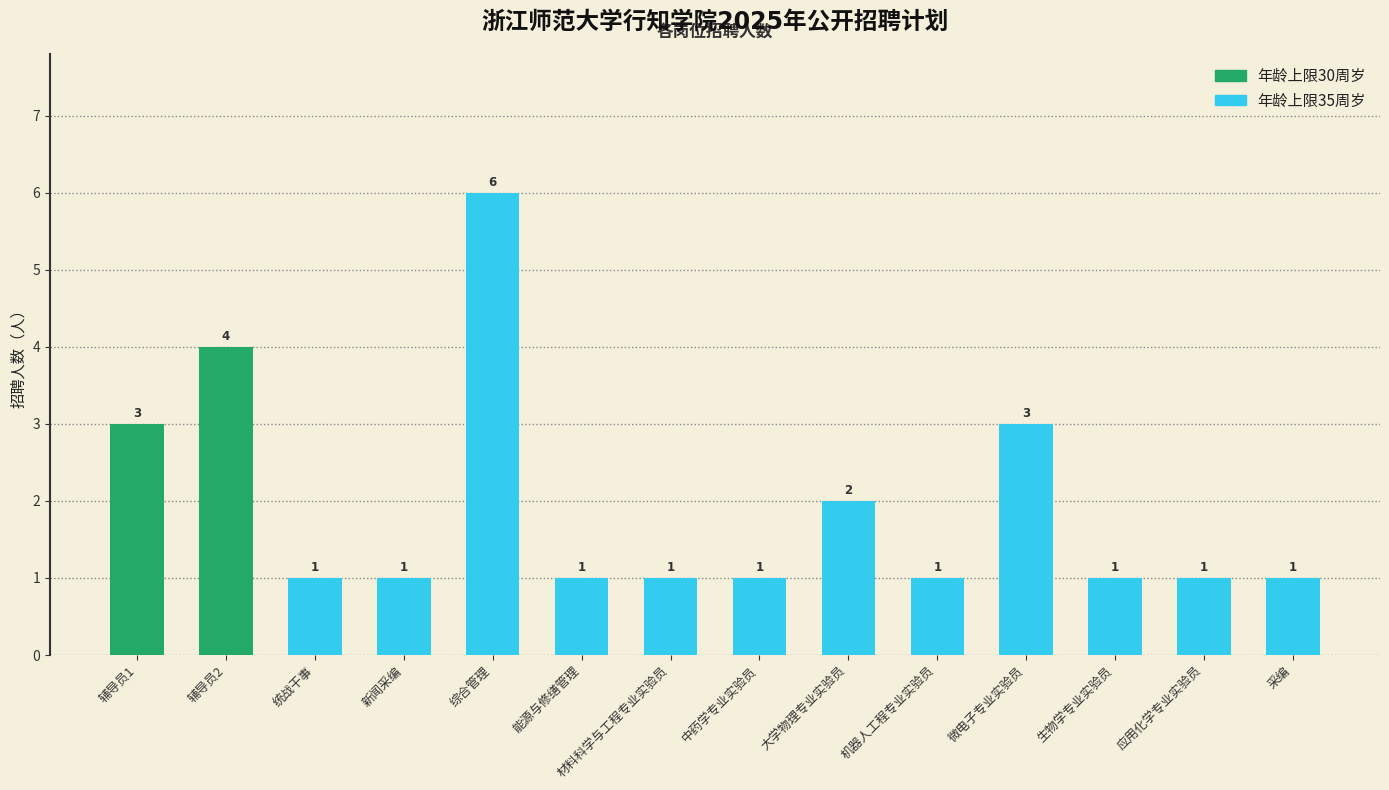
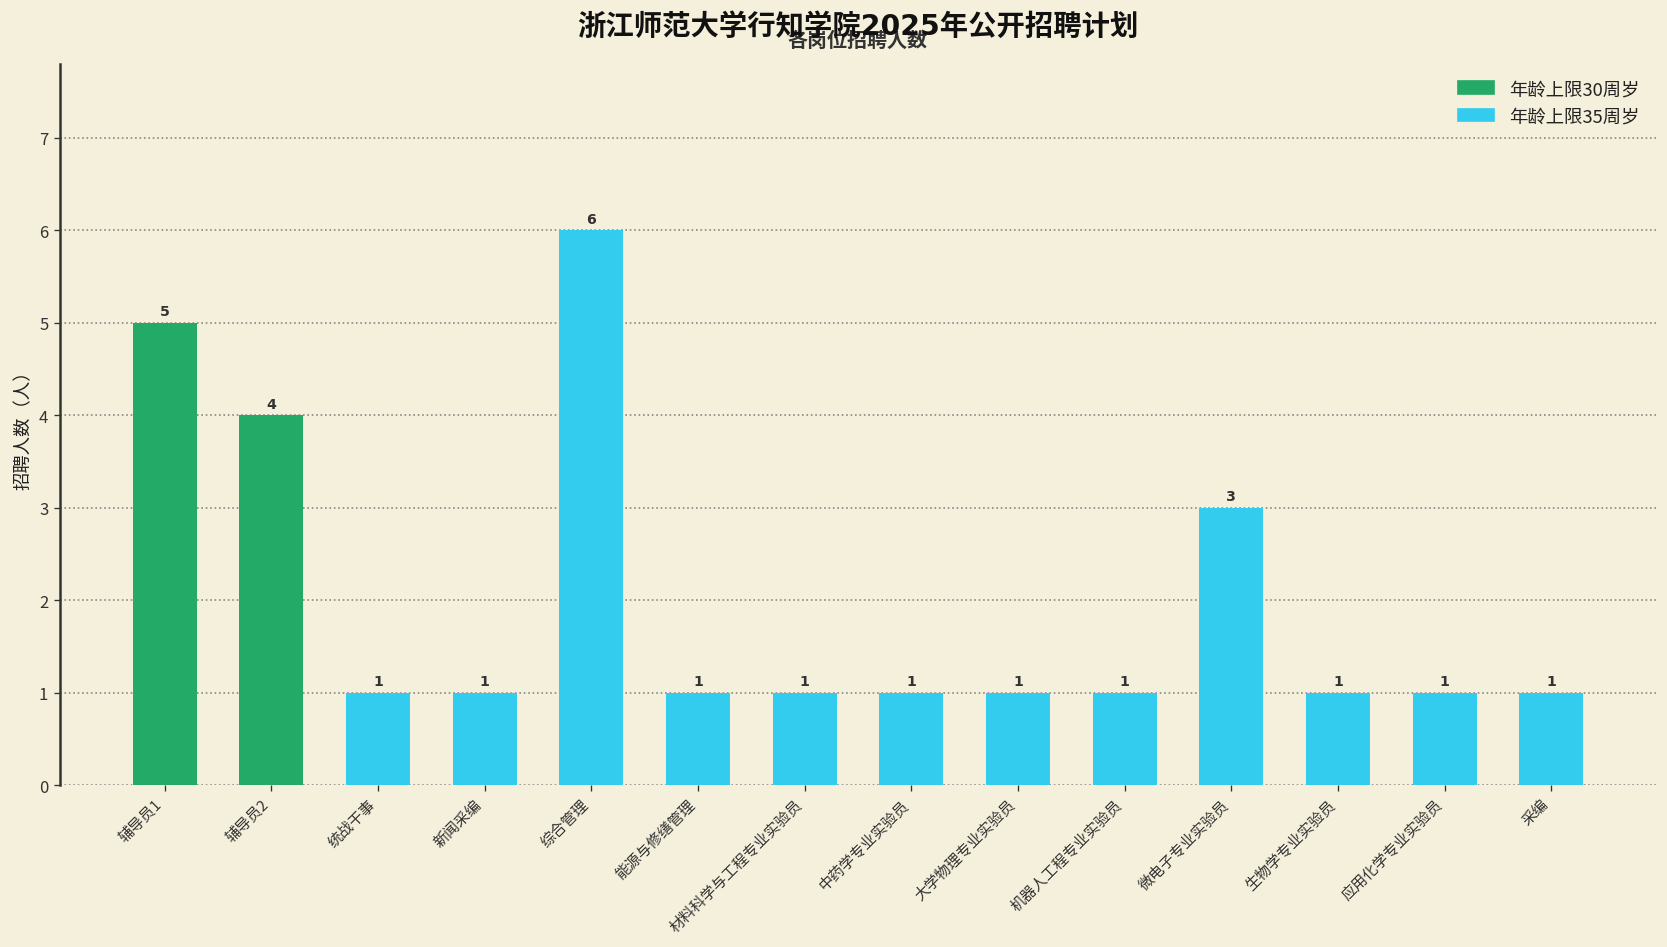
  {
    "年龄上限30周岁": {
-     "辅导员1": 3,
+     "辅导员1": 5,
      "辅导员2": 4
    },
    "年龄上限35周岁": {
      "统战干事": 1,
      "新闻采编": 1,
      "综合管理": 6,
      "能源与修缮管理": 1,
      "材料科学与工程专业实验员": 1,
      "中药学专业实验员": 1,
-     "大学物理专业实验员": 2,
+     "大学物理专业实验员": 1,
      "机器人工程专业实验员": 1,
      "微电子专业实验员": 3,
      "生物学专业实验员": 1,
      "应用化学专业实验员": 1,
      "采编": 1
    }
  }
